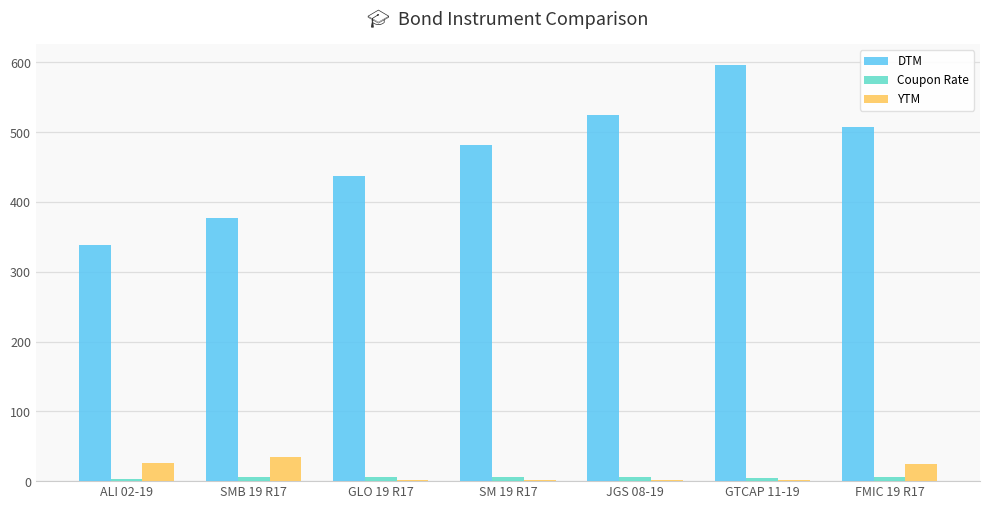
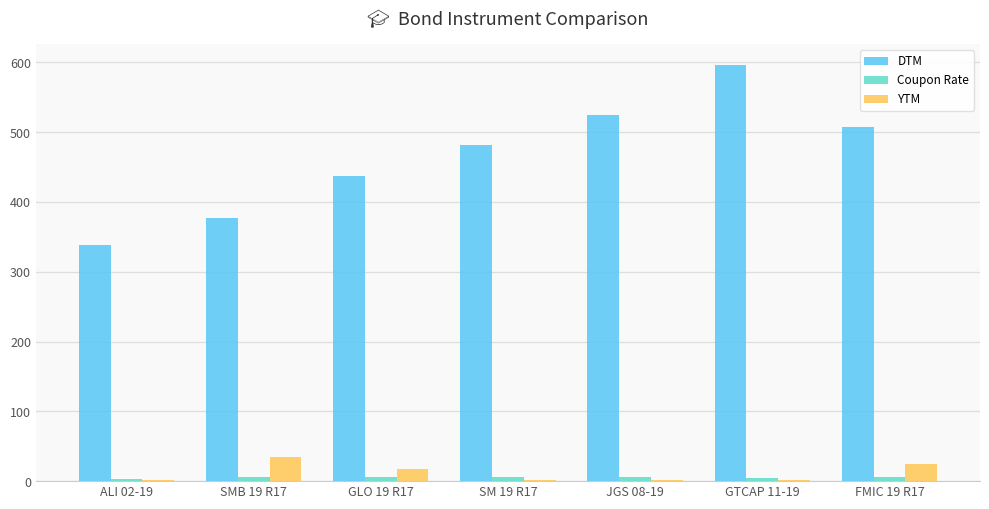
  {
    "YTM": {
-     "ALI 02-19": 30,
+     "ALI 02-19": 0,
      "SMB 19 R17": 40,
-     "GLO 19 R17": 0,
+     "GLO 19 R17": 20,
      "FMIC 19 R17": 20
    }
  }
